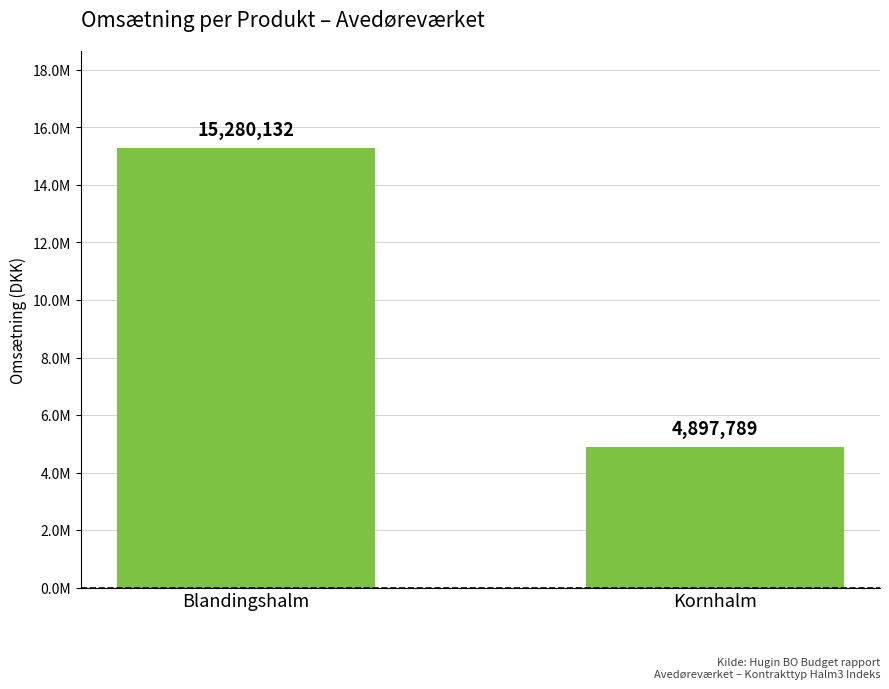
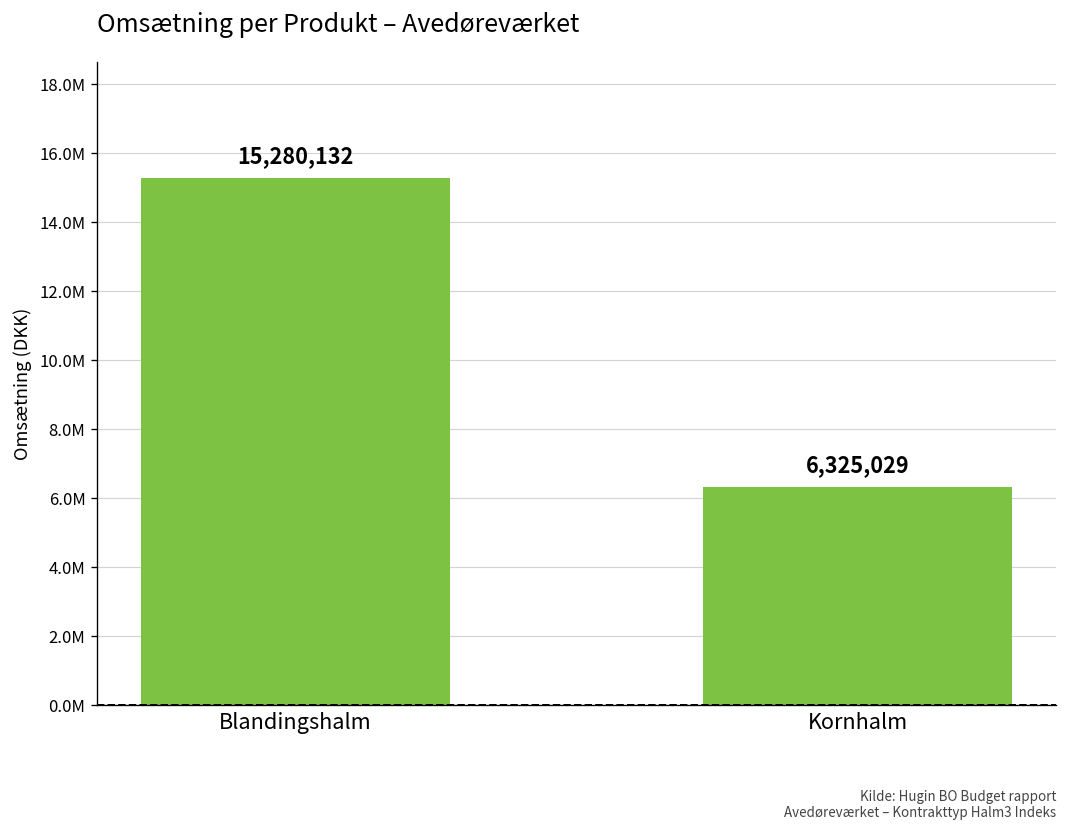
  {
    "Blandingshalm": "15,280,132",
-   "Kornhalm": "4,897,789"
+   "Kornhalm": "6,325,029"
  }
